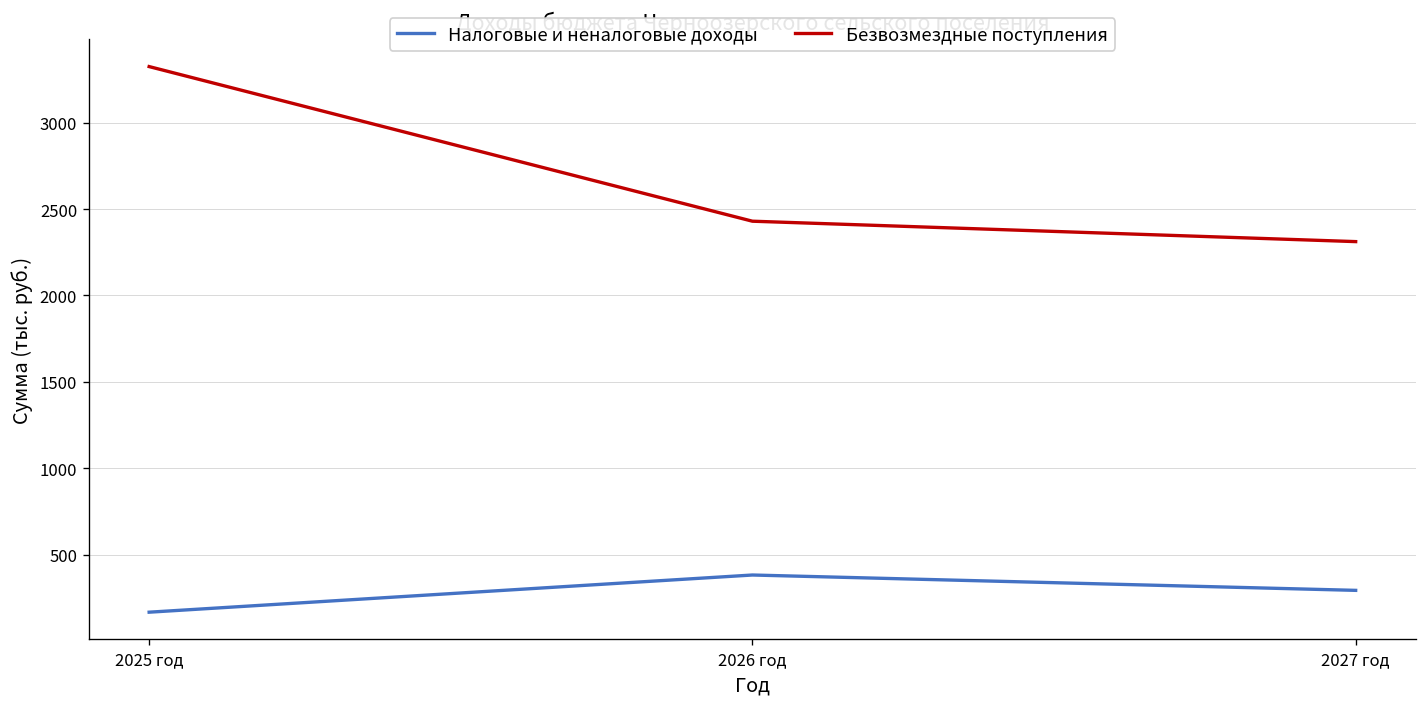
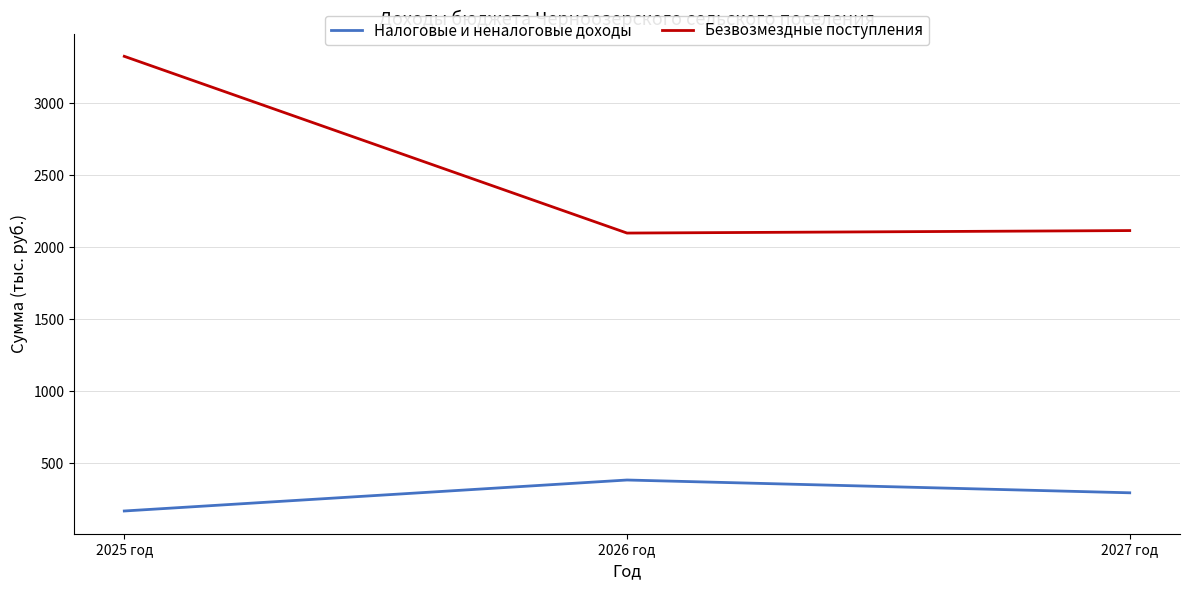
  {
    "Налоговые и неналоговые доходы": {
      "2025 год": 170,
      "2026 год": 380,
      "2027 год": 290
    },
    "Безвозмездные поступления": {
      "2025 год": 3320,
-     "2026 год": 2430,
-     "2027 год": 2310
+     "2026 год": 2100,
+     "2027 год": 2110
    }
  }
